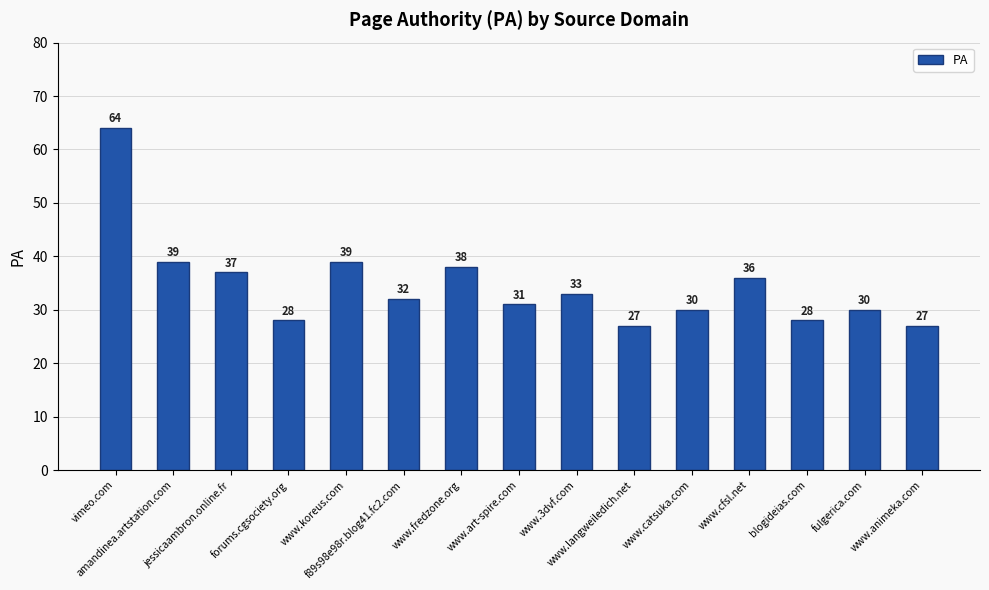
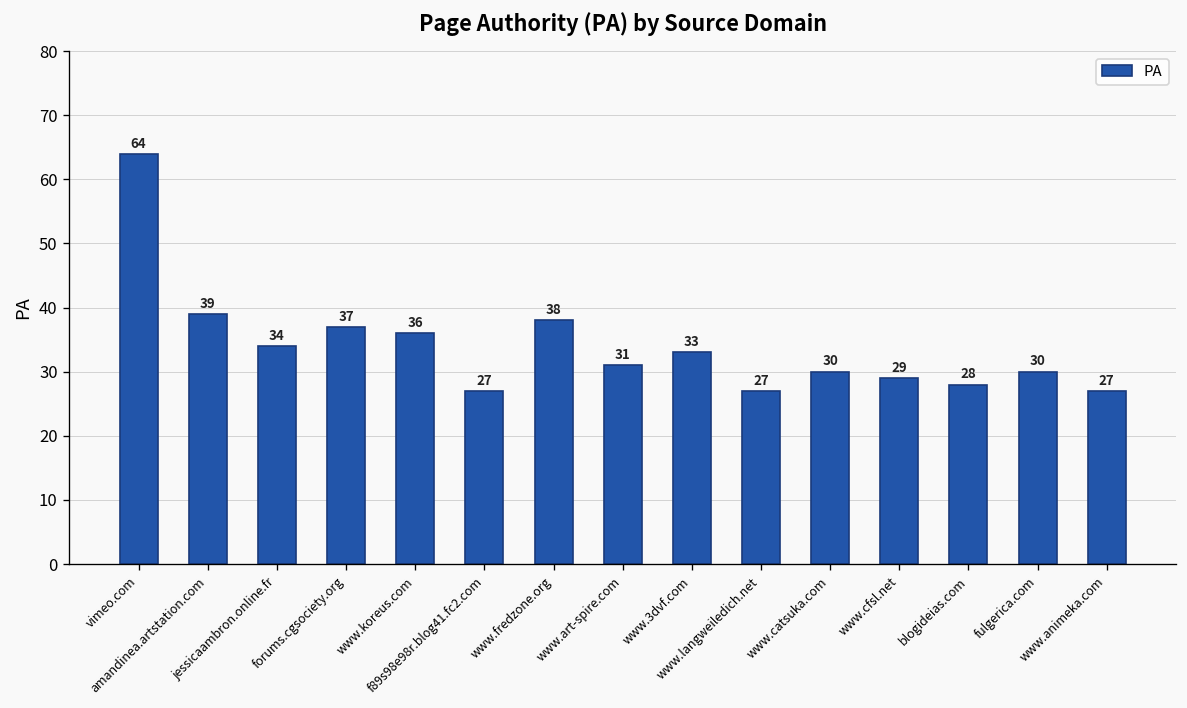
  {
    "vimeo.com": 64,
    "amandinea.artstation.com": 39,
-   "jessicaambron.online.fr": 37,
-   "forums.cgsociety.org": 28,
-   "www.koreus.com": 39,
-   "f89s98e98r.blog41.fc2.com": 32,
+   "jessicaambron.online.fr": 34,
+   "forums.cgsociety.org": 37,
+   "www.koreus.com": 36,
+   "f89s98e98r.blog41.fc2.com": 27,
    "www.fredzone.org": 38,
    "www.art-spire.com": 31,
    "www.3dvf.com": 33,
    "www.langweiledich.net": 27,
    "www.catsuka.com": 30,
-   "www.cfsl.net": 36,
+   "www.cfsl.net": 29,
    "blogideias.com": 28,
    "fulgerica.com": 30,
    "www.animeka.com": 27
  }
